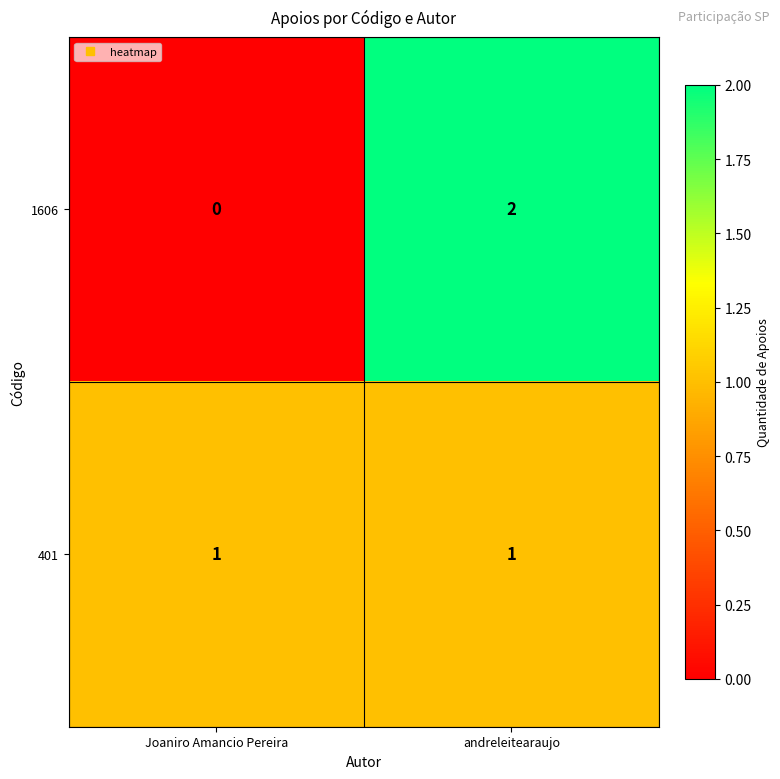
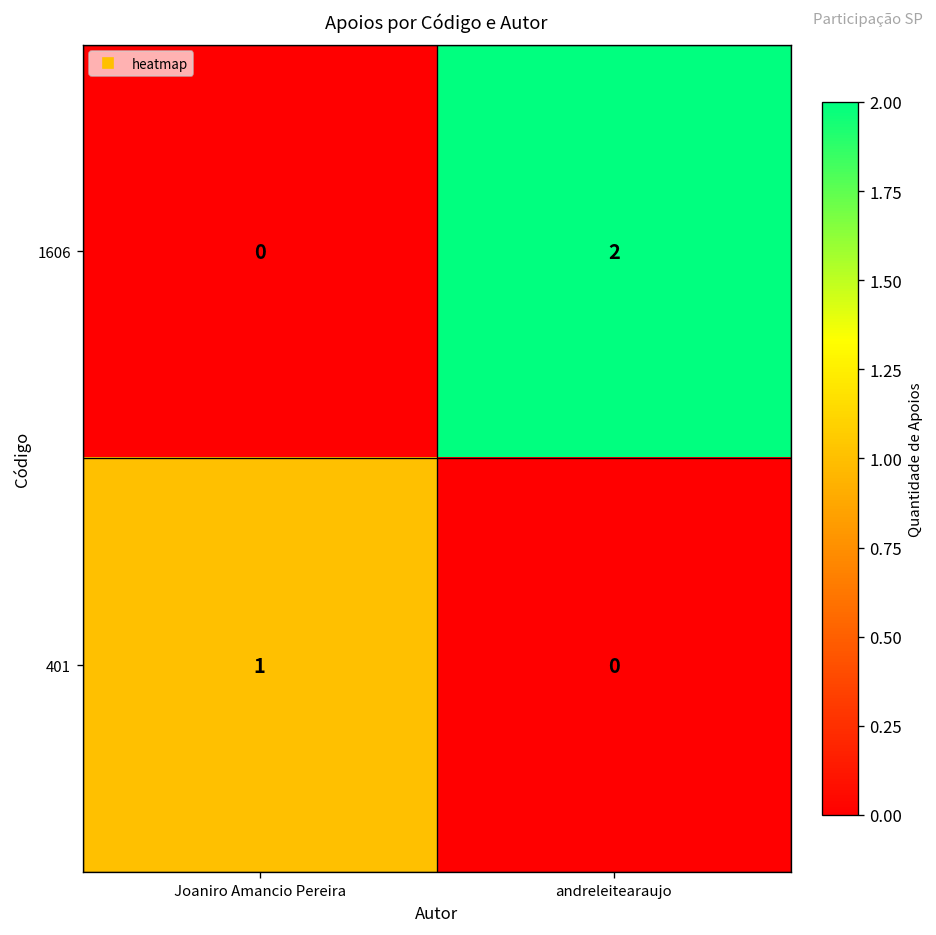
  {
    "1606": {
      "Joaniro Amancio Pereira": 0,
      "andreleitearaujo": 2
    },
    "401": {
      "Joaniro Amancio Pereira": 1,
-     "andreleitearaujo": 1
+     "andreleitearaujo": 0
    }
  }
